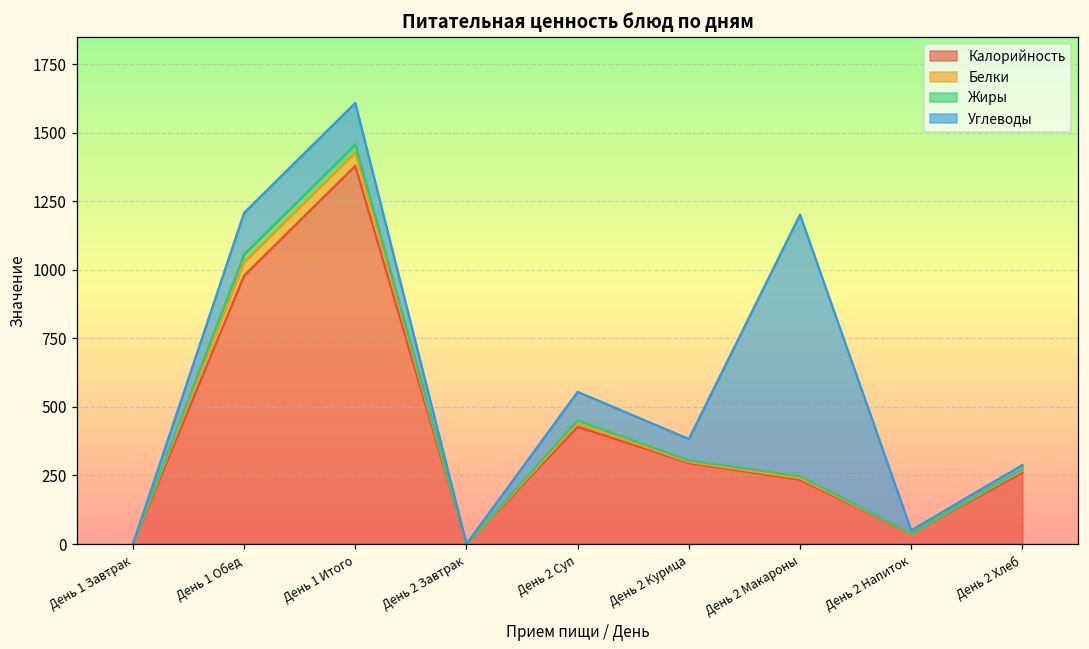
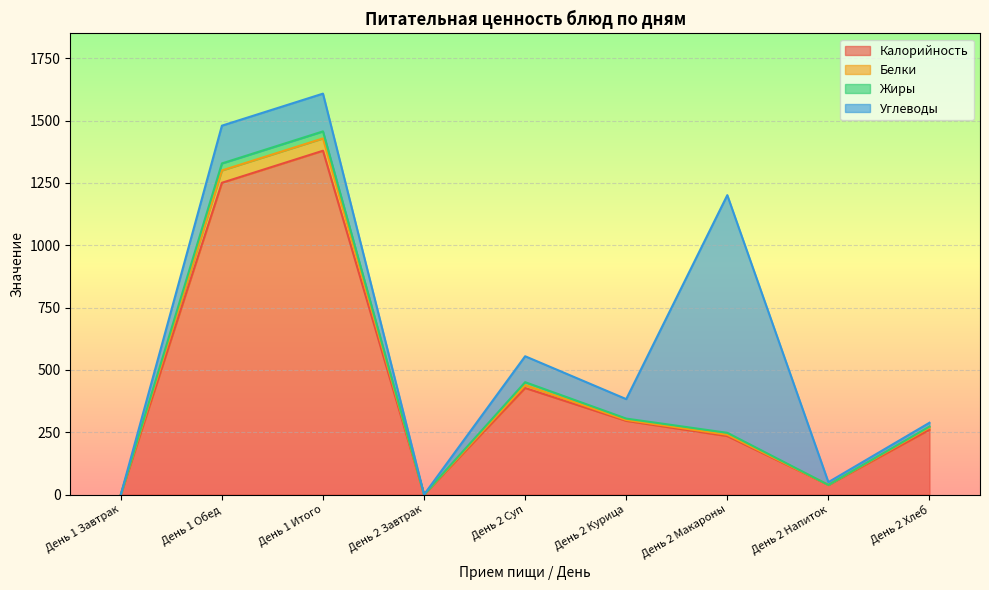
  {
    "Калорийность": {
-     "День 1 Обед": 980,
+     "День 1 Обед": 1250,
      "День 1 Итого": 1380,
      "День 2 Суп": 430
    },
    "Белки": {
      "День 1 Обед": 50,
      "День 1 Итого": 50,
      "День 2 Суп": 10
    },
    "Жиры": {
      "День 1 Обед": 30,
      "День 1 Итого": 30,
      "День 2 Суп": 10
    },
    "Углеводы": {
      "День 1 Обед": 150,
      "День 1 Итого": 150,
      "День 2 Суп": 100,
      "День 2 Курица": 80,
      "День 2 Макароны": 950,
      "День 2 Напиток": 10,
      "День 2 Хлеб": 20
    }
  }
